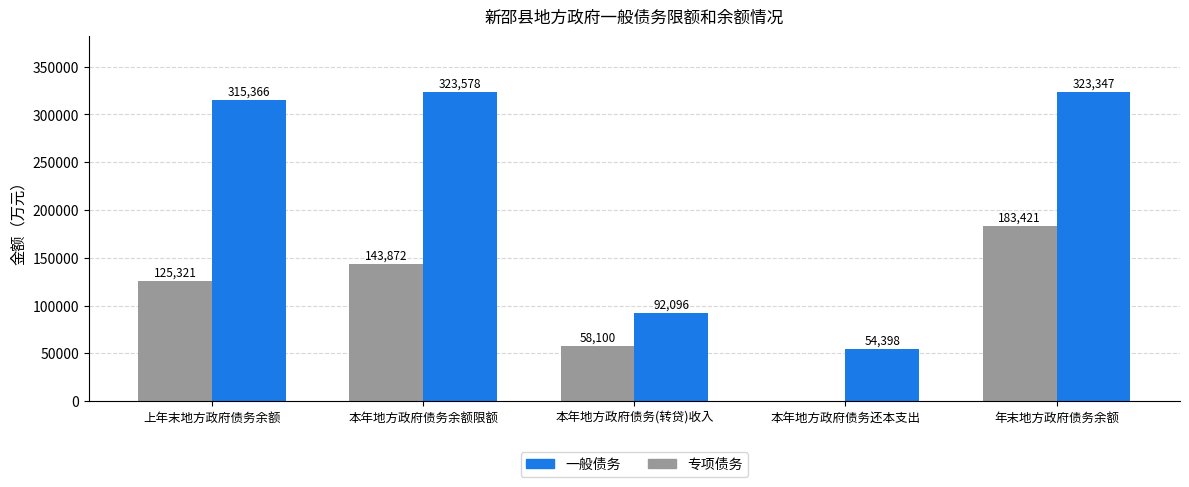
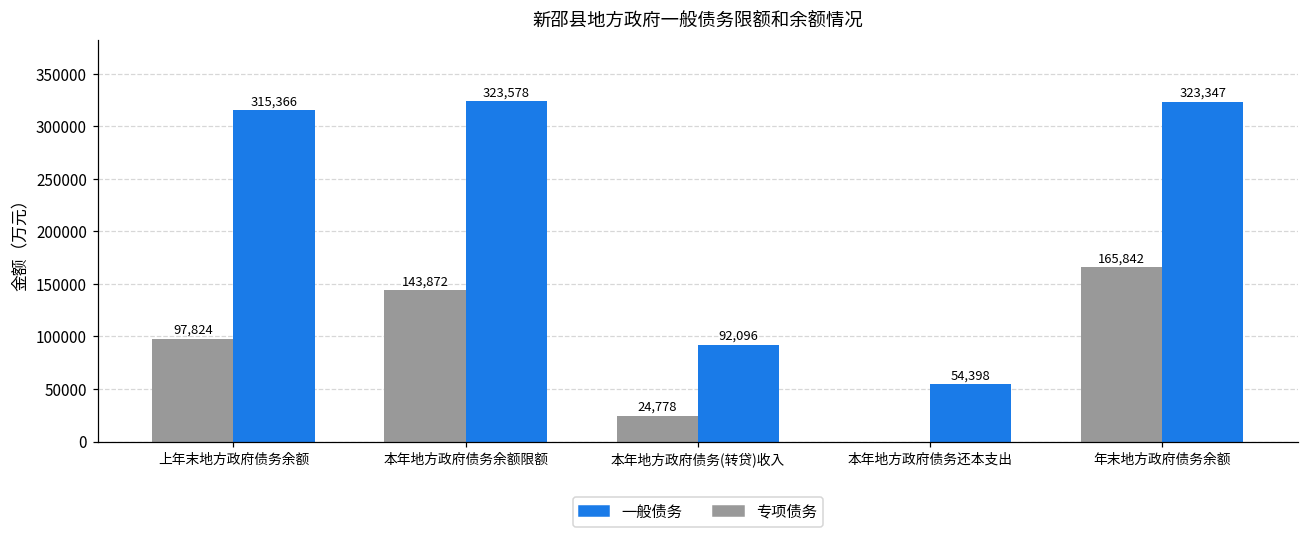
  {
    "专项债务": {
-     "上年末地方政府债务余额": "125,321",
+     "上年末地方政府债务余额": "97,824",
      "本年地方政府债务余额限额": "143,872",
-     "本年地方政府债务(转贷)收入": "58,100",
-     "年末地方政府债务余额": "183,421"
+     "本年地方政府债务(转贷)收入": "24,778",
+     "年末地方政府债务余额": "165,842"
    },
    "一般债务": {
      "上年末地方政府债务余额": "315,366",
      "本年地方政府债务余额限额": "323,578",
      "本年地方政府债务(转贷)收入": "92,096",
      "本年地方政府债务还本支出": "54,398",
      "年末地方政府债务余额": "323,347"
    }
  }
